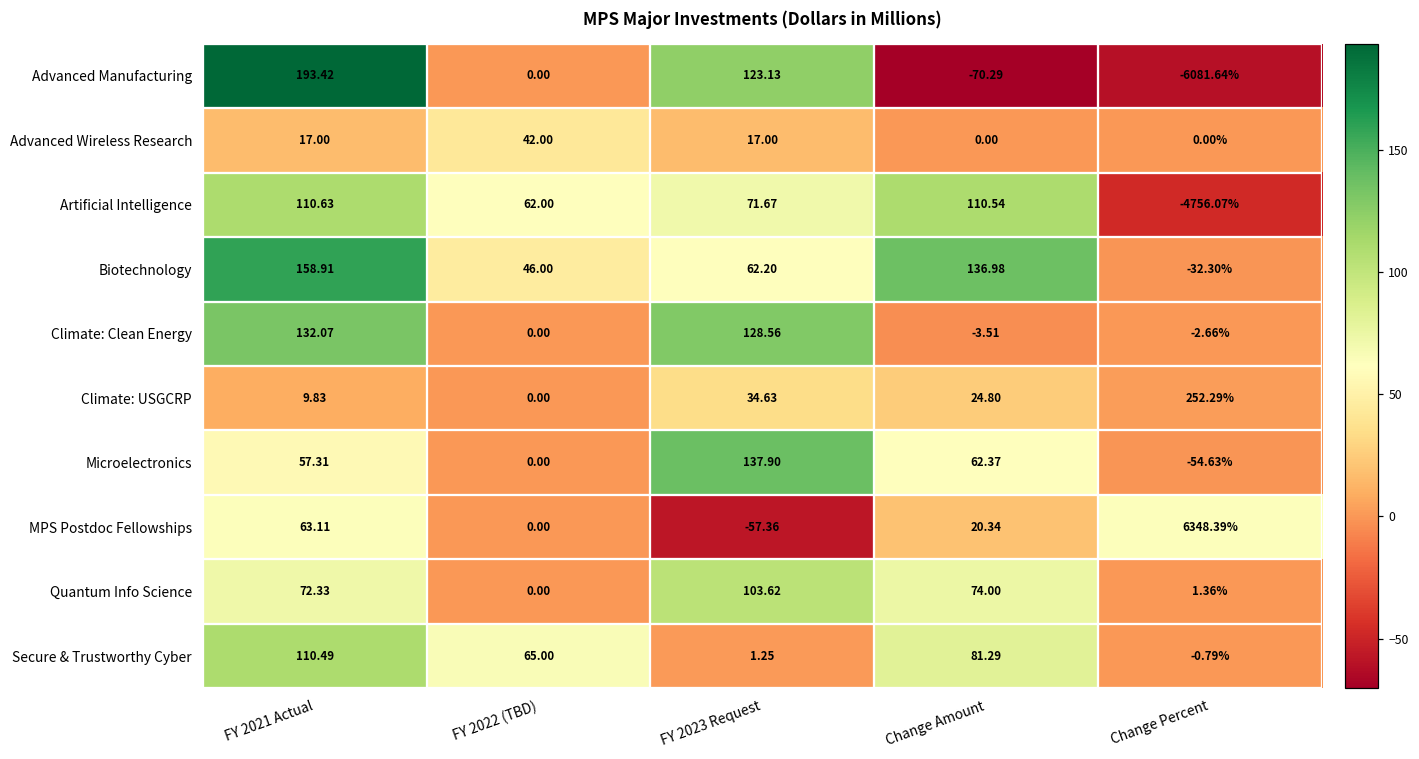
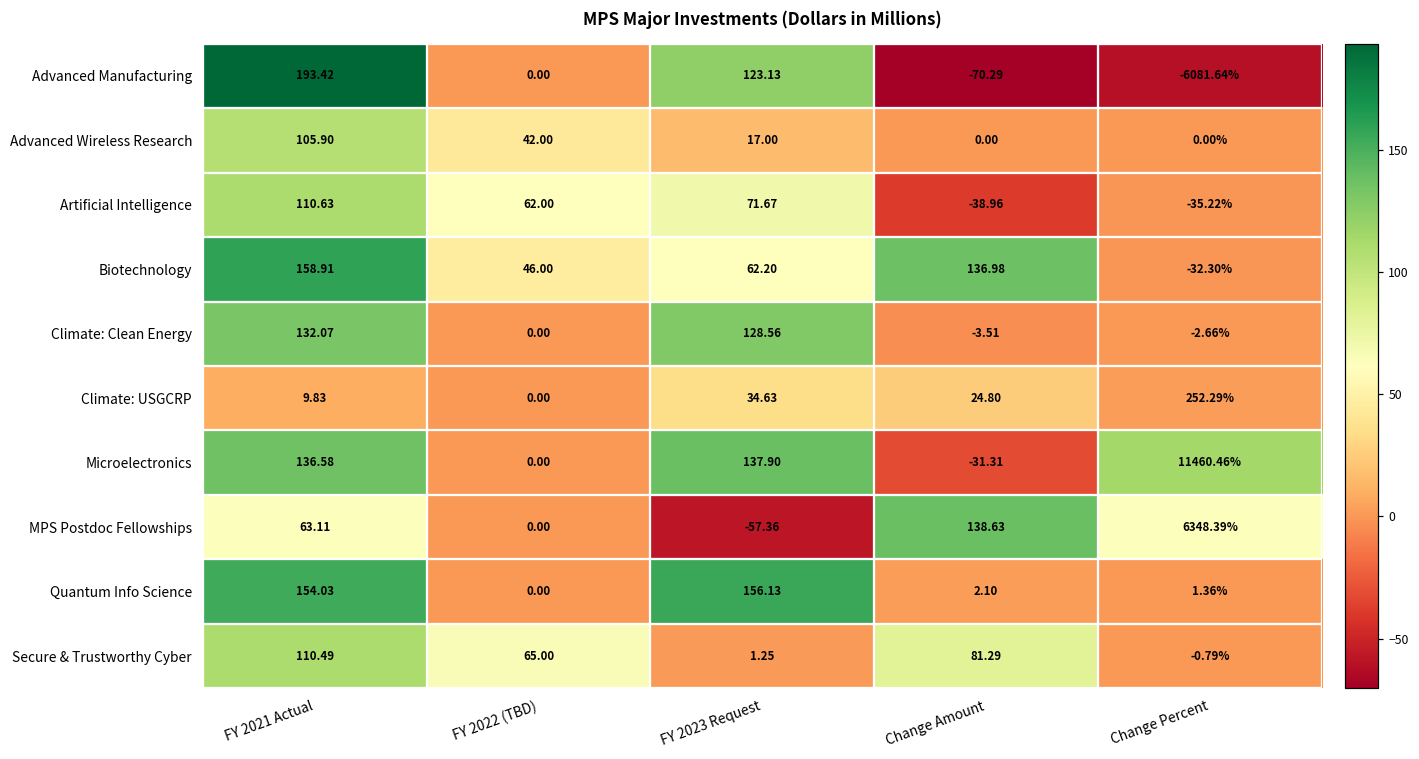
  {
    "Advanced Manufacturing": {
      "FY 2021 Actual": "193.42",
      "FY 2022 (TBD)": "0.00",
      "FY 2023 Request": "123.13",
      "Change Amount": "-70.29",
      "Change Percent": "-6081.64%"
    },
    "Advanced Wireless Research": {
-     "FY 2021 Actual": "17.00",
+     "FY 2021 Actual": "105.90",
      "FY 2022 (TBD)": "42.00",
      "FY 2023 Request": "17.00",
      "Change Amount": "0.00",
      "Change Percent": "0.00%"
    },
    "Artificial Intelligence": {
      "FY 2021 Actual": "110.63",
      "FY 2022 (TBD)": "62.00",
      "FY 2023 Request": "71.67",
-     "Change Amount": "110.54",
-     "Change Percent": "-4756.07%"
+     "Change Amount": "-38.96",
+     "Change Percent": "-35.22%"
    },
    "Biotechnology": {
      "FY 2021 Actual": "158.91",
      "FY 2022 (TBD)": "46.00",
      "FY 2023 Request": "62.20",
      "Change Amount": "136.98",
      "Change Percent": "-32.30%"
    },
    "Climate: Clean Energy": {
      "FY 2021 Actual": "132.07",
      "FY 2022 (TBD)": "0.00",
      "FY 2023 Request": "128.56",
      "Change Amount": "-3.51",
      "Change Percent": "-2.66%"
    },
    "Climate: USGCRP": {
      "FY 2021 Actual": "9.83",
      "FY 2022 (TBD)": "0.00",
      "FY 2023 Request": "34.63",
      "Change Amount": "24.80",
      "Change Percent": "252.29%"
    },
    "Microelectronics": {
-     "FY 2021 Actual": "57.31",
+     "FY 2021 Actual": "136.58",
      "FY 2022 (TBD)": "0.00",
      "FY 2023 Request": "137.90",
-     "Change Amount": "62.37",
-     "Change Percent": "-54.63%"
+     "Change Amount": "-31.31",
+     "Change Percent": "11460.46%"
    },
    "MPS Postdoc Fellowships": {
      "FY 2021 Actual": "63.11",
      "FY 2022 (TBD)": "0.00",
      "FY 2023 Request": "-57.36",
-     "Change Amount": "20.34",
+     "Change Amount": "138.63",
      "Change Percent": "6348.39%"
    },
    "Quantum Info Science": {
-     "FY 2021 Actual": "72.33",
+     "FY 2021 Actual": "154.03",
      "FY 2022 (TBD)": "0.00",
-     "FY 2023 Request": "103.62",
-     "Change Amount": "74.00",
+     "FY 2023 Request": "156.13",
+     "Change Amount": "2.10",
      "Change Percent": "1.36%"
    },
    "Secure & Trustworthy Cyber": {
      "FY 2021 Actual": "110.49",
      "FY 2022 (TBD)": "65.00",
      "FY 2023 Request": "1.25",
      "Change Amount": "81.29",
      "Change Percent": "-0.79%"
    }
  }
